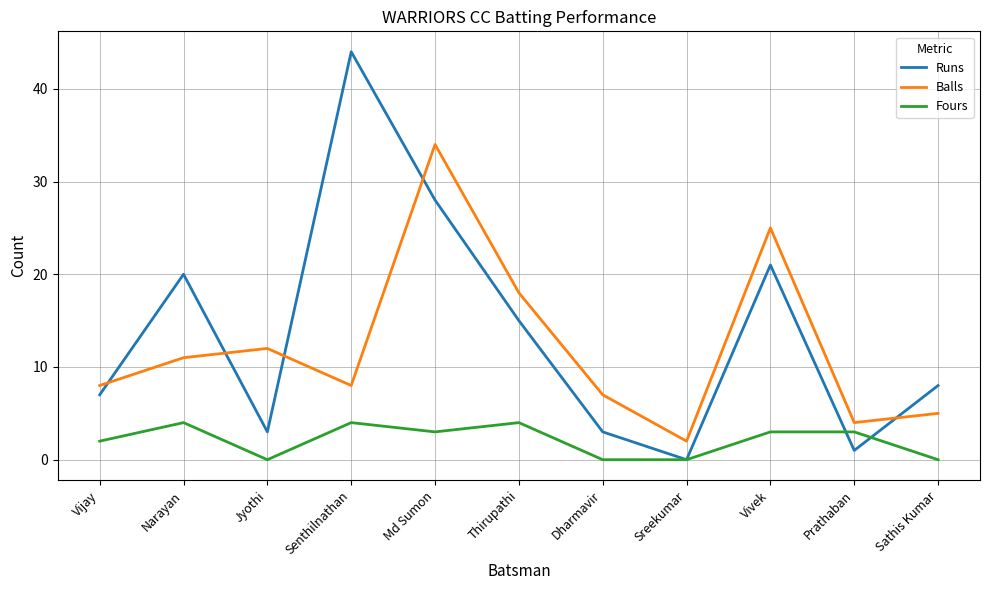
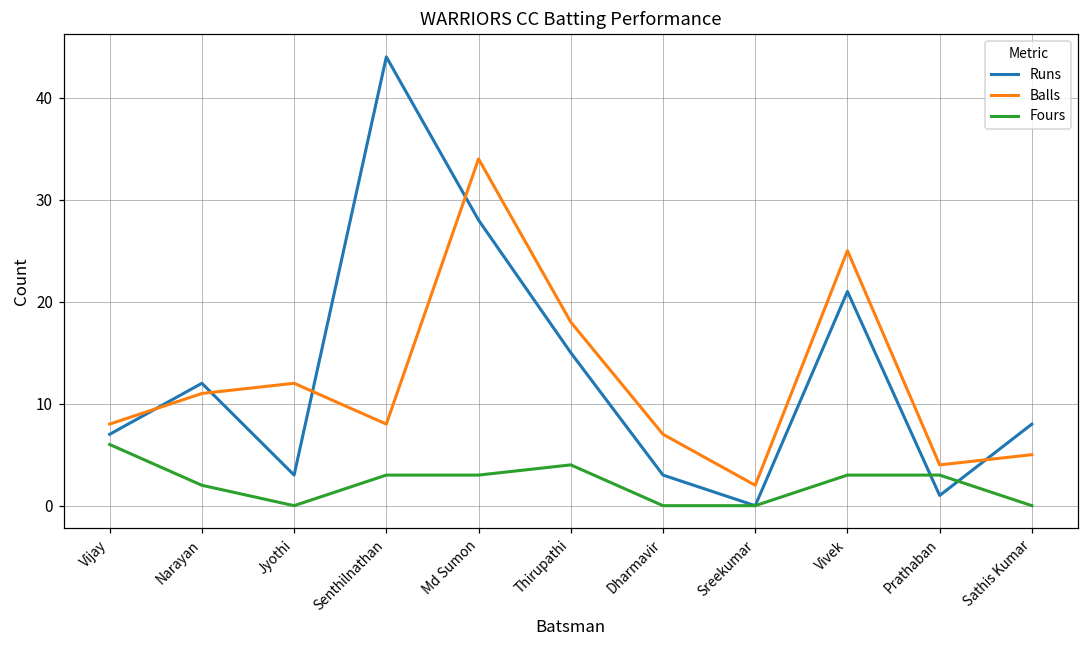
  {
    "Runs": {
      "Vijay": 7,
-     "Narayan": 20,
+     "Narayan": 12,
      "Jyothi": 3,
      "Senthilnathan": 44,
      "Md Sumon": 28,
      "Thirupathi": 15,
      "Dharmavir": 3,
      "Vivek": 21,
      "Prathaban": 1,
      "Sathis Kumar": 8
    },
    "Balls": {
      "Vijay": 8,
      "Narayan": 11,
      "Jyothi": 12,
      "Senthilnathan": 8,
      "Md Sumon": 34,
      "Thirupathi": 18,
      "Dharmavir": 7,
      "Sreekumar": 2,
      "Vivek": 25,
      "Prathaban": 4,
      "Sathis Kumar": 5
    },
    "Fours": {
-     "Vijay": 2,
-     "Narayan": 4,
+     "Vijay": 6,
+     "Narayan": 2,
      "Jyothi": 0,
-     "Senthilnathan": 4,
+     "Senthilnathan": 3,
      "Md Sumon": 3,
      "Thirupathi": 4,
      "Dharmavir": 0,
      "Vivek": 3,
      "Prathaban": 3,
      "Sathis Kumar": 0
    }
  }
